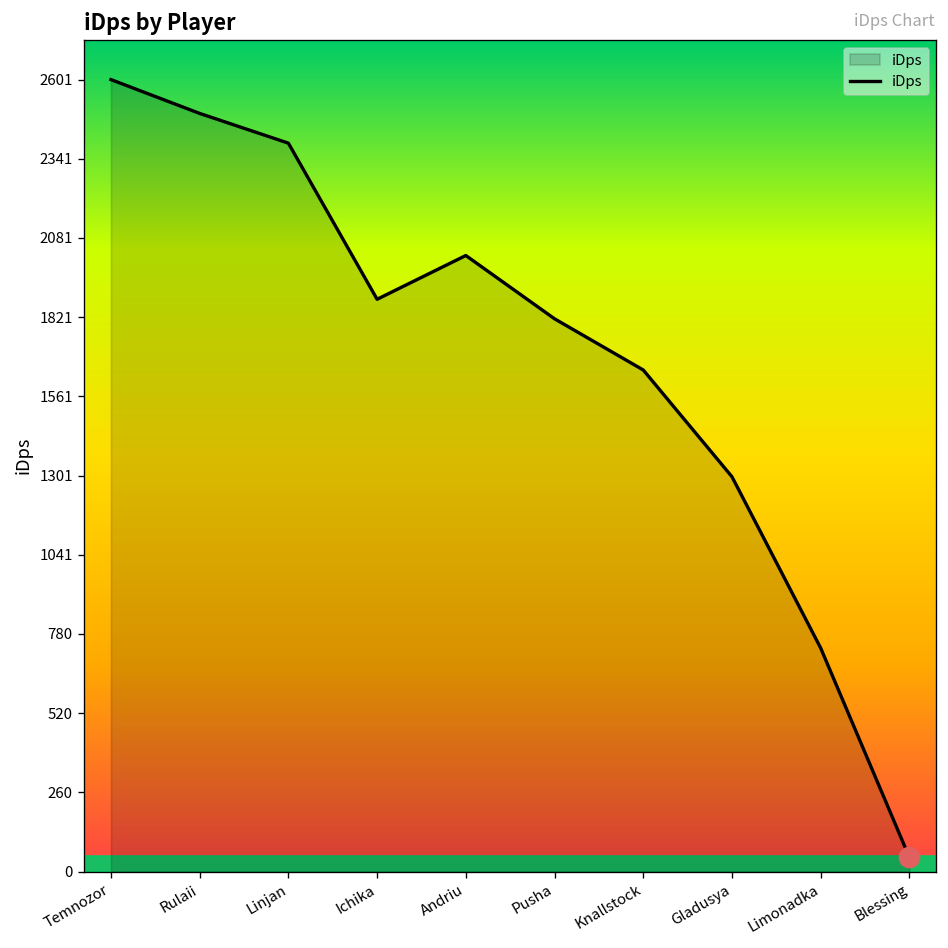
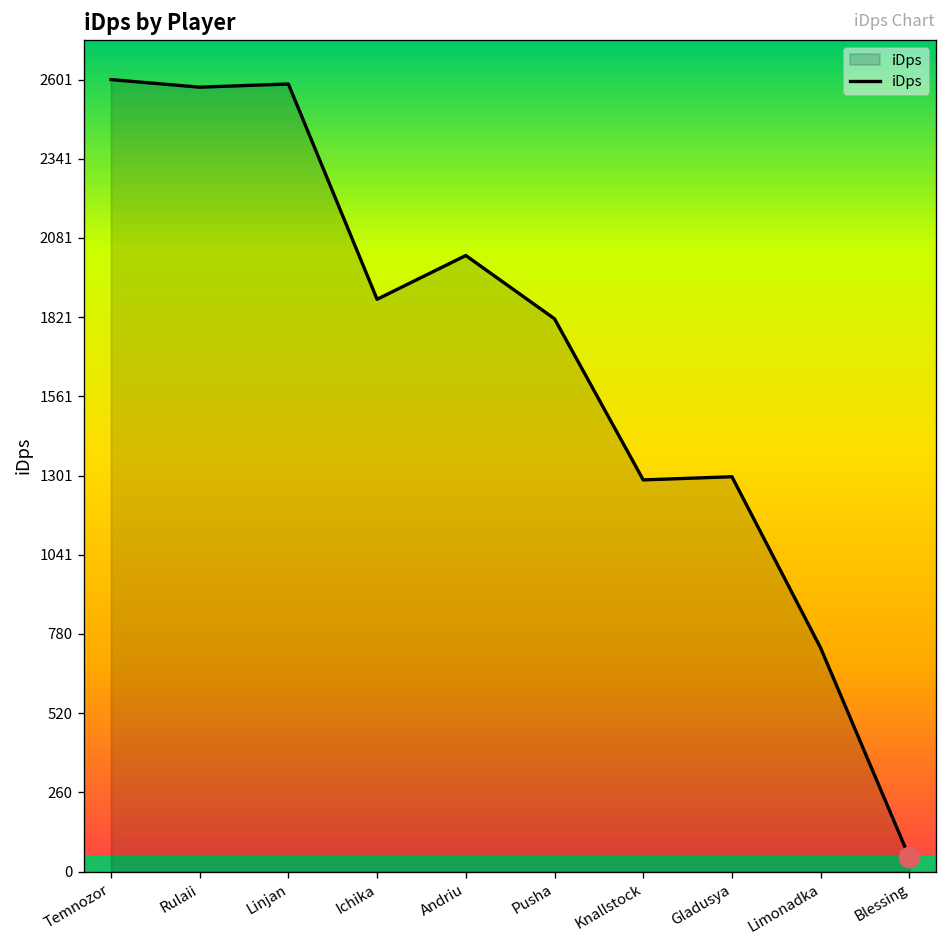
  {
    "iDps": {
      "Temnozor": 2600,
-     "Rulaii": 2490,
-     "Linjan": 2390,
+     "Rulaii": 2580,
+     "Linjan": 2590,
      "Ichika": 1880,
      "Andriu": 2020,
      "Pusha": 1820,
-     "Knallstock": 1650,
+     "Knallstock": 1290,
      "Gladusya": 1300,
      "Limonadka": 730
    }
  }
